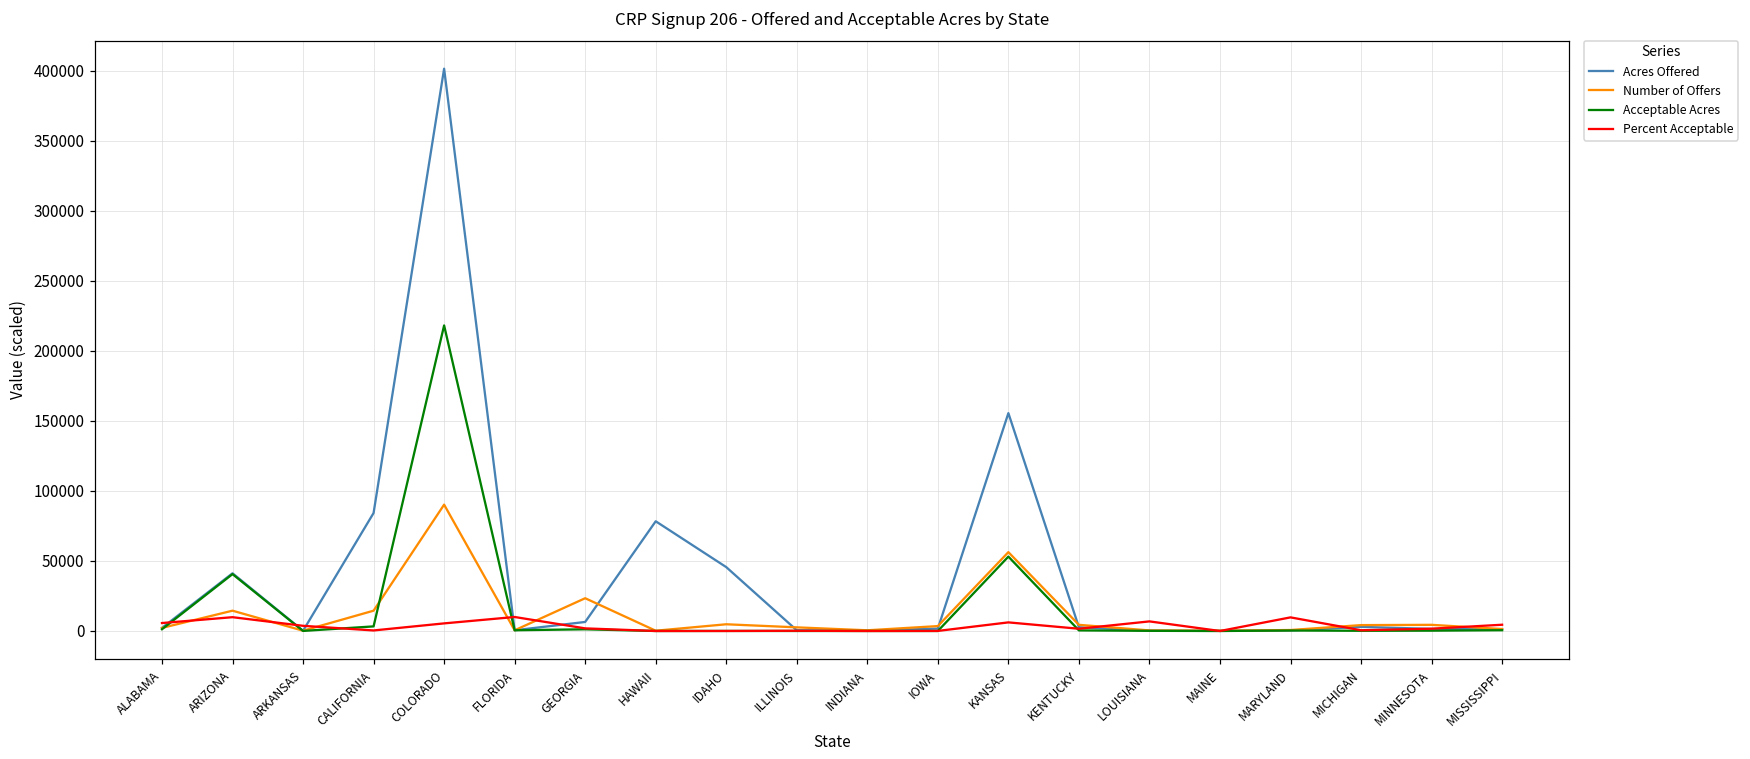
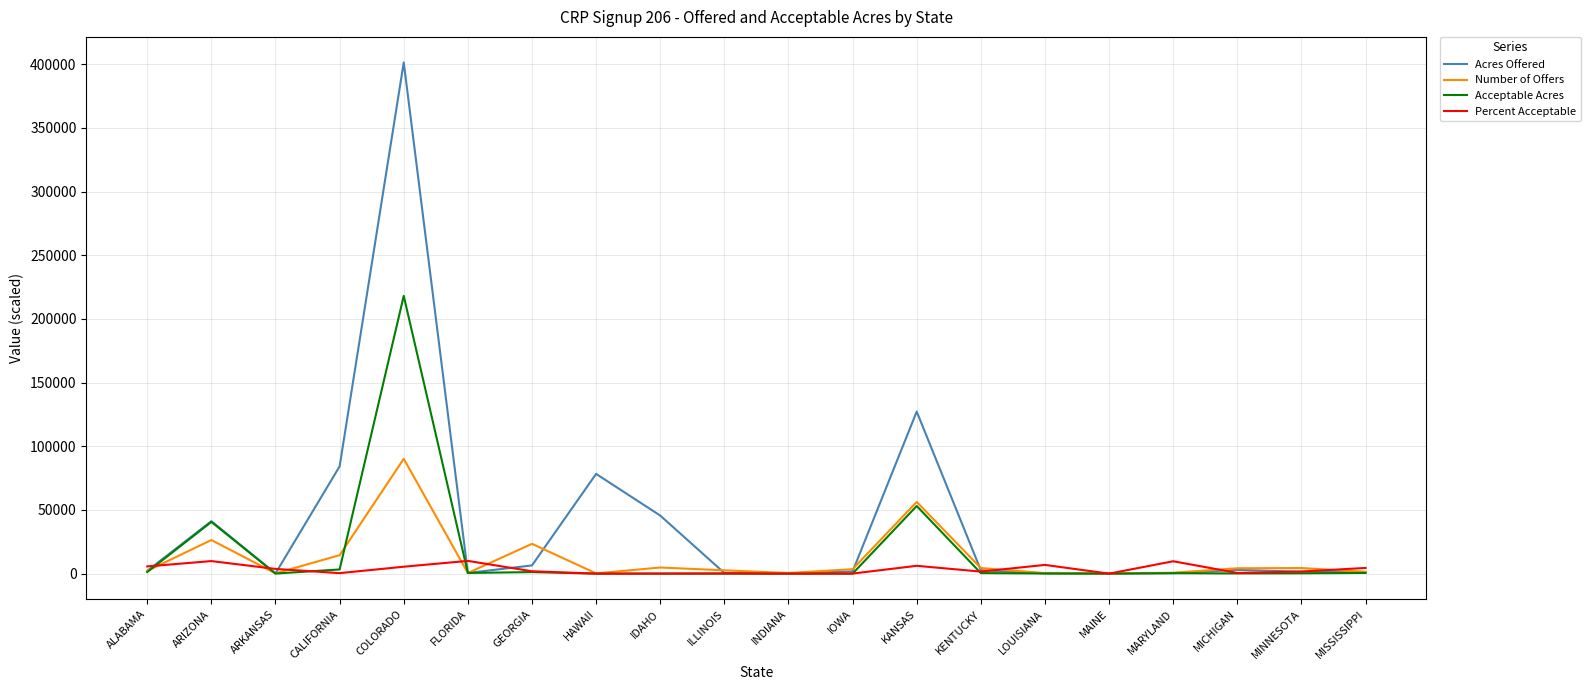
  {
    "Acres Offered": {
      "CALIFORNIA": 84000,
      "COLORADO": 401000,
      "GEORGIA": 6000,
      "HAWAII": 78000,
      "IDAHO": 46000,
-     "KANSAS": 156000
+     "KANSAS": 127000
    },
    "Number of Offers": {
-     "ARIZONA": 15000,
+     "ARIZONA": 26000,
      "CALIFORNIA": 15000,
      "COLORADO": 90000,
      "GEORGIA": 23000,
      "IDAHO": 5000,
      "ILLINOIS": 3000,
      "KANSAS": 56000,
      "MINNESOTA": 4000
    },
    "Acceptable Acres": {
      "CALIFORNIA": 3000,
      "COLORADO": 218000,
      "KANSAS": 53000
    },
    "Percent Acceptable": {
      "ALABAMA": 6000,
      "ARIZONA": 10000,
      "ARKANSAS": 4000,
      "CALIFORNIA": 0,
      "COLORADO": 5000,
      "FLORIDA": 10000,
      "KANSAS": 6000,
      "LOUISIANA": 7000,
      "MARYLAND": 10000,
      "MISSISSIPPI": 4000
    }
  }
